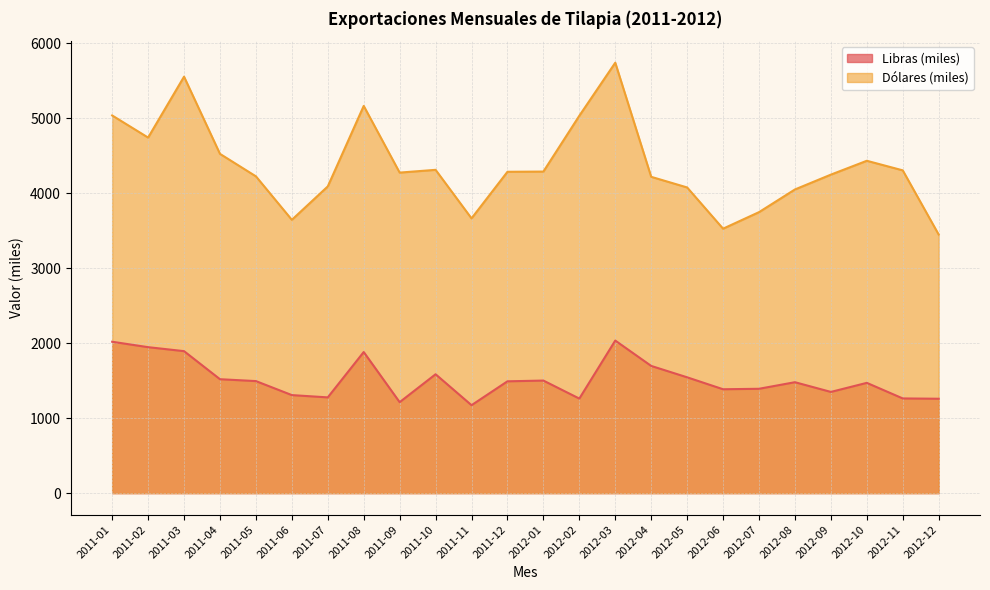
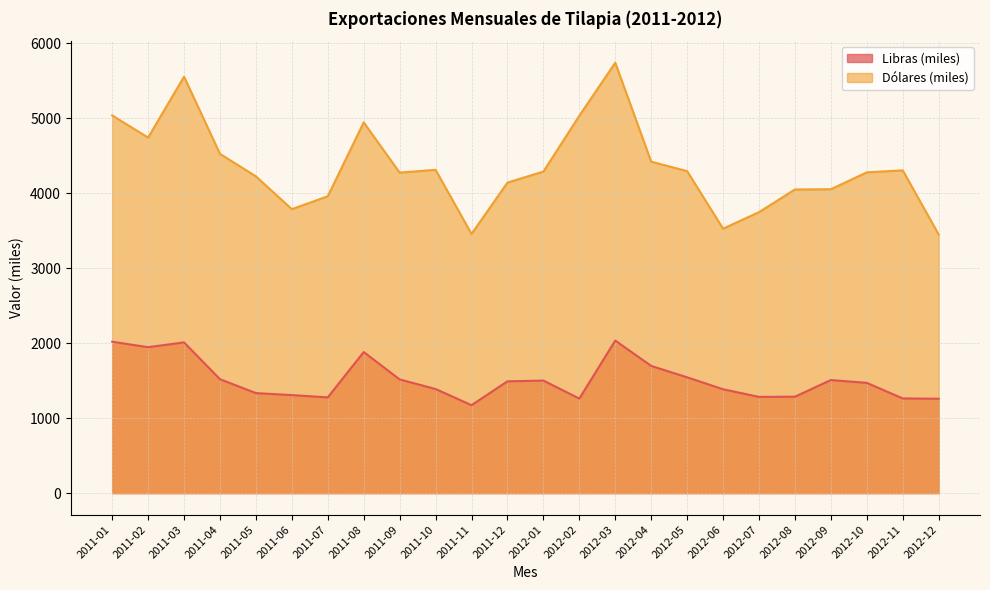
  {
    "Libras (miles)": {
      "2011-01": 2000,
      "2011-02": 1900,
-     "2011-03": 1900,
+     "2011-03": 2000,
      "2011-04": 1500,
-     "2011-05": 1500,
+     "2011-05": 1300,
      "2011-06": 1300,
      "2011-07": 1300,
      "2011-08": 1900,
-     "2011-09": 1200,
-     "2011-10": 1600,
+     "2011-09": 1500,
+     "2011-10": 1400,
      "2011-11": 1200,
      "2011-12": 1500,
      "2012-01": 1500,
      "2012-02": 1300,
      "2012-03": 2000,
      "2012-04": 1700,
      "2012-05": 1500,
      "2012-06": 1400,
-     "2012-07": 1400,
-     "2012-08": 1500,
-     "2012-09": 1300,
+     "2012-07": 1300,
+     "2012-08": 1300,
+     "2012-09": 1500,
      "2012-10": 1500,
      "2012-11": 1300,
      "2012-12": 1300
    },
    "Dólares (miles)": {
      "2011-01": 5000,
      "2011-02": 4700,
      "2011-03": 5600,
      "2011-04": 4500,
      "2011-05": 4200,
-     "2011-06": 3600,
-     "2011-07": 4100,
-     "2011-08": 5200,
+     "2011-06": 3800,
+     "2011-07": 4000,
+     "2011-08": 4900,
      "2011-09": 4300,
      "2011-10": 4300,
-     "2011-11": 3700,
-     "2011-12": 4300,
+     "2011-11": 3500,
+     "2011-12": 4100,
      "2012-01": 4300,
      "2012-02": 5000,
      "2012-03": 5700,
-     "2012-04": 4200,
-     "2012-05": 4100,
+     "2012-04": 4400,
+     "2012-05": 4300,
      "2012-06": 3500,
      "2012-07": 3700,
      "2012-08": 4000,
-     "2012-09": 4200,
-     "2012-10": 4400,
+     "2012-09": 4100,
+     "2012-10": 4300,
      "2012-11": 4300,
      "2012-12": 3400
    }
  }
